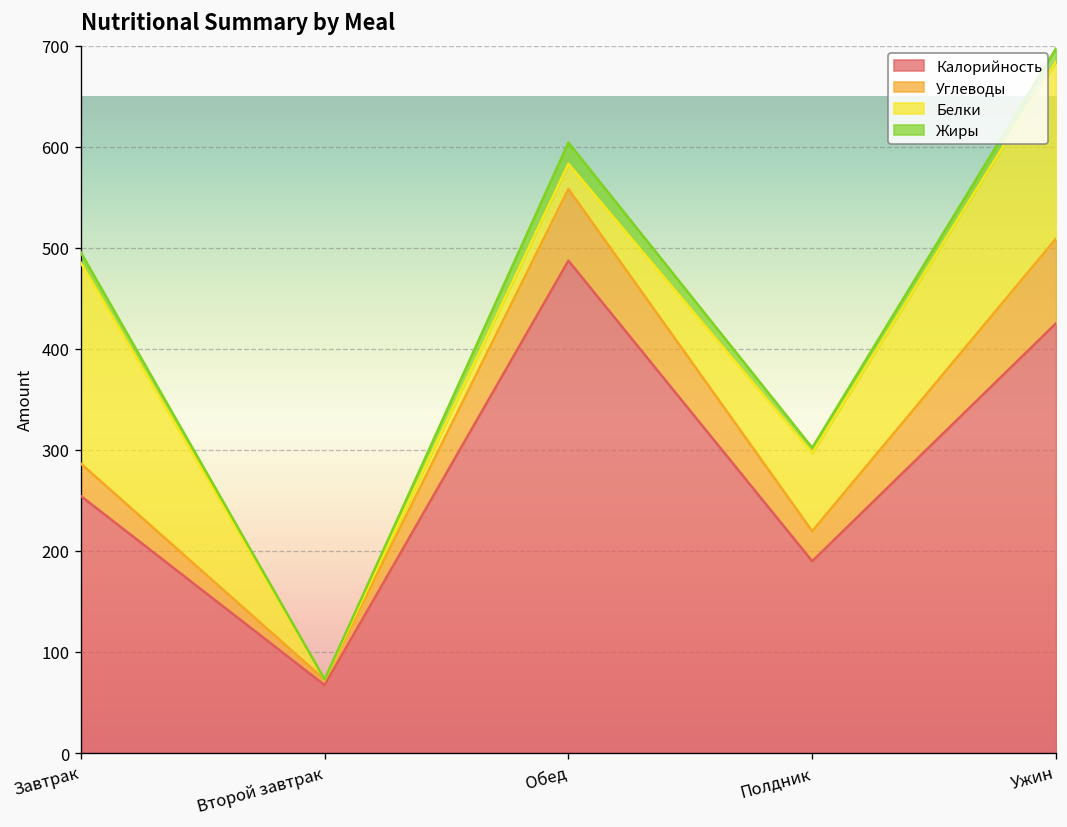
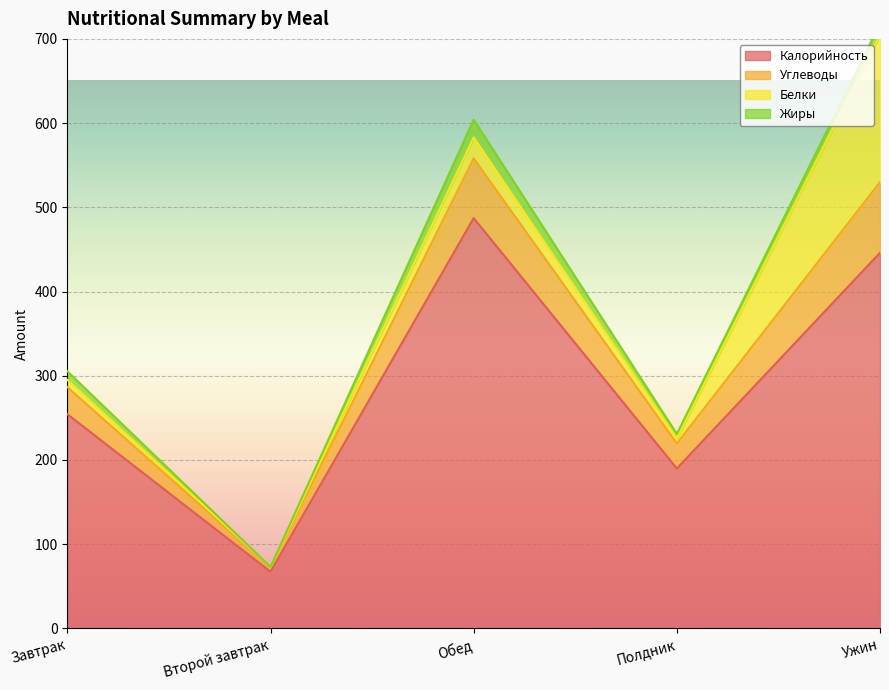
  {
    "Калорийность": {
      "Завтрак": 250,
      "Второй завтрак": 70,
      "Обед": 490,
      "Полдник": 190,
-     "Ужин": 430
+     "Ужин": 450
    },
    "Углеводы": {
      "Завтрак": 30,
      "Обед": 70,
      "Полдник": 30,
      "Ужин": 80
    },
    "Белки": {
-     "Завтрак": 200,
+     "Завтрак": 10,
      "Обед": 20,
-     "Полдник": 80
+     "Полдник": 10
    },
    "Жиры": {
      "Завтрак": 10,
      "Обед": 20,
      "Полдник": 10
    }
  }
